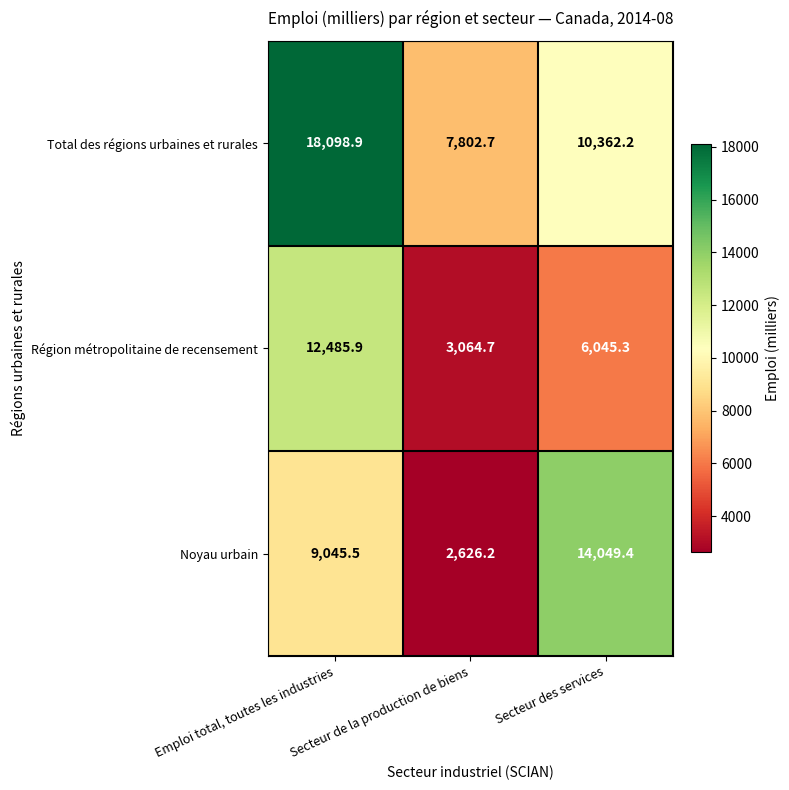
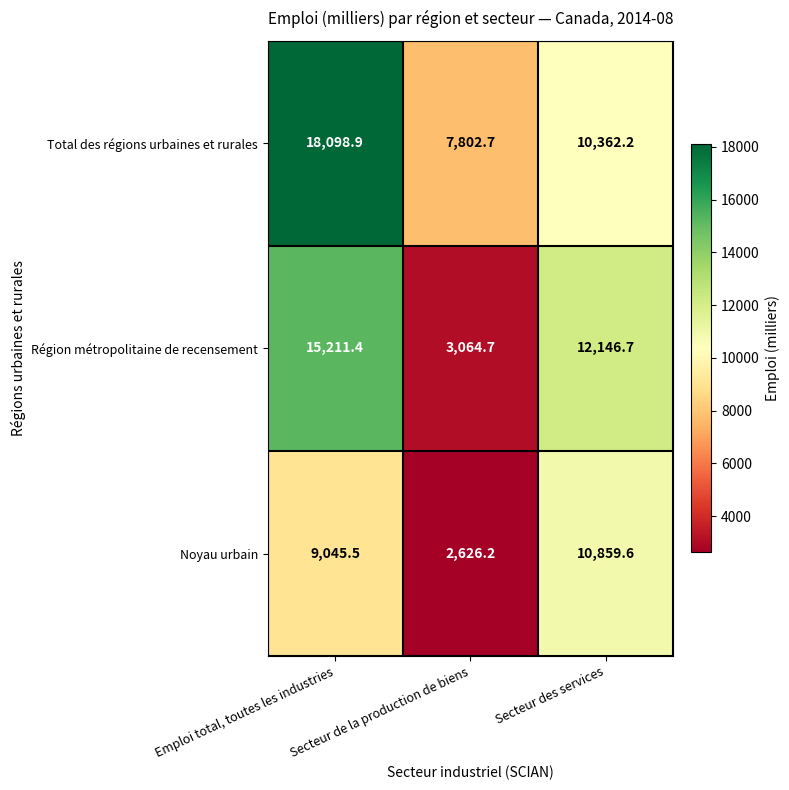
  {
    "Total des régions urbaines et rurales": {
      "Emploi total, toutes les industries": "18,098.9",
      "Secteur de la production de biens": "7,802.7",
      "Secteur des services": "10,362.2"
    },
    "Région métropolitaine de recensement": {
-     "Emploi total, toutes les industries": "12,485.9",
+     "Emploi total, toutes les industries": "15,211.4",
      "Secteur de la production de biens": "3,064.7",
-     "Secteur des services": "6,045.3"
+     "Secteur des services": "12,146.7"
    },
    "Noyau urbain": {
      "Emploi total, toutes les industries": "9,045.5",
      "Secteur de la production de biens": "2,626.2",
-     "Secteur des services": "14,049.4"
+     "Secteur des services": "10,859.6"
    }
  }
